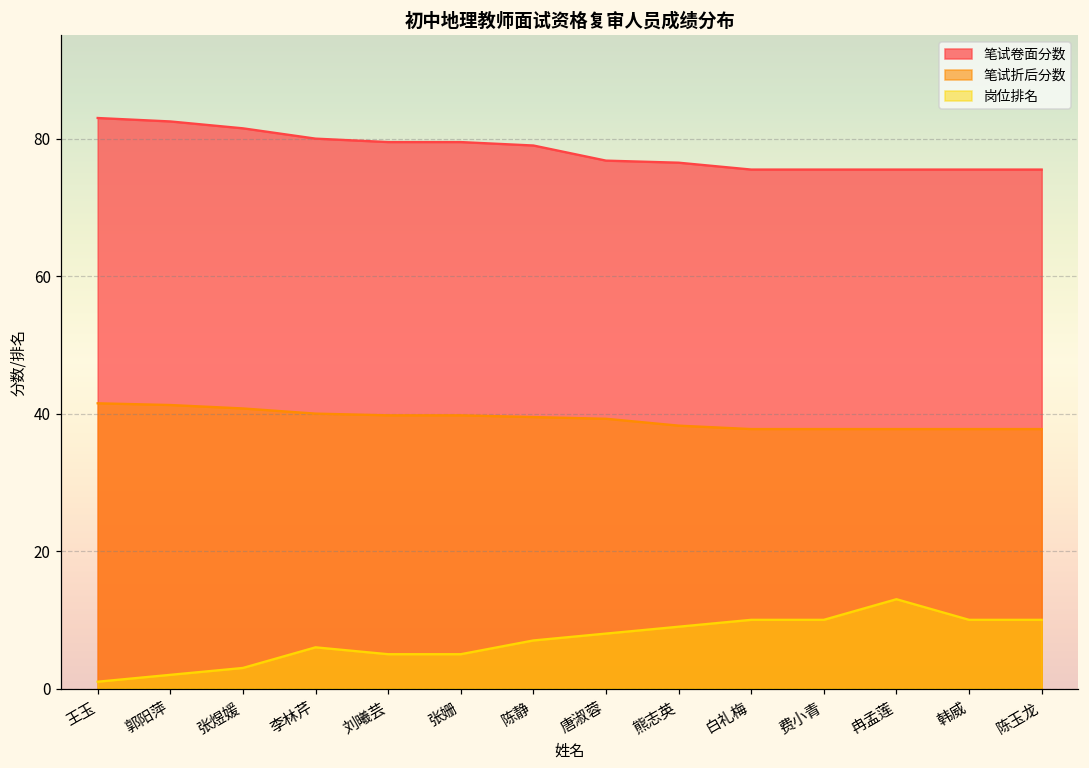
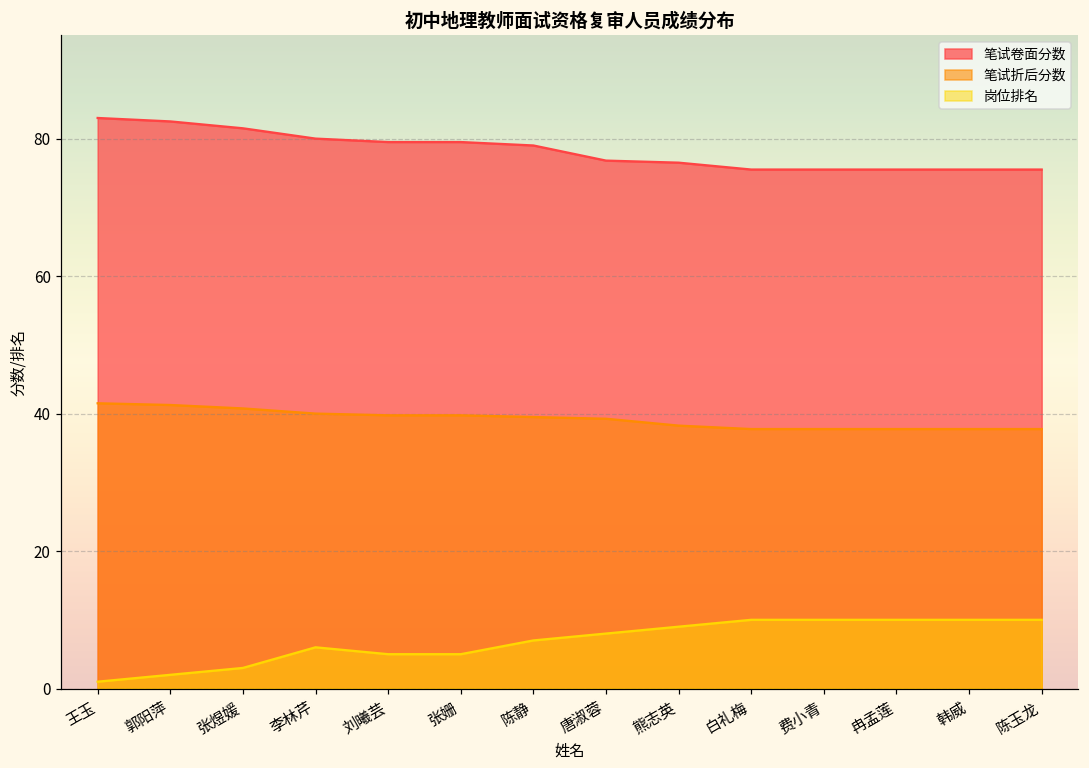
  {
    "笔试卷面分数": {
      "王玉": 83,
      "郭阳萍": 83,
      "张煜媛": 82,
      "李林芹": 80,
      "刘曦芸": 80,
      "张姗": 80,
      "陈静": 79,
      "唐淑蓉": 77,
      "熊志英": 77,
      "白礼梅": 76,
      "费小青": 76,
      "冉孟莲": 76,
      "韩威": 76,
      "陈玉龙": 76
    },
    "笔试折后分数": {
      "王玉": 42,
      "郭阳萍": 41,
      "张煜媛": 41,
      "李林芹": 40,
      "刘曦芸": 40,
      "张姗": 40,
      "陈静": 40,
      "唐淑蓉": 39,
      "熊志英": 38,
      "白礼梅": 38,
      "费小青": 38,
      "冉孟莲": 38,
      "韩威": 38,
      "陈玉龙": 38
    },
    "岗位排名": {
      "王玉": 1,
      "郭阳萍": 2,
      "张煜媛": 3,
      "李林芹": 6,
      "刘曦芸": 5,
      "张姗": 5,
      "陈静": 7,
      "唐淑蓉": 8,
      "熊志英": 9,
      "白礼梅": 10,
      "费小青": 10,
-     "冉孟莲": 13,
+     "冉孟莲": 10,
      "韩威": 10,
      "陈玉龙": 10
    }
  }
